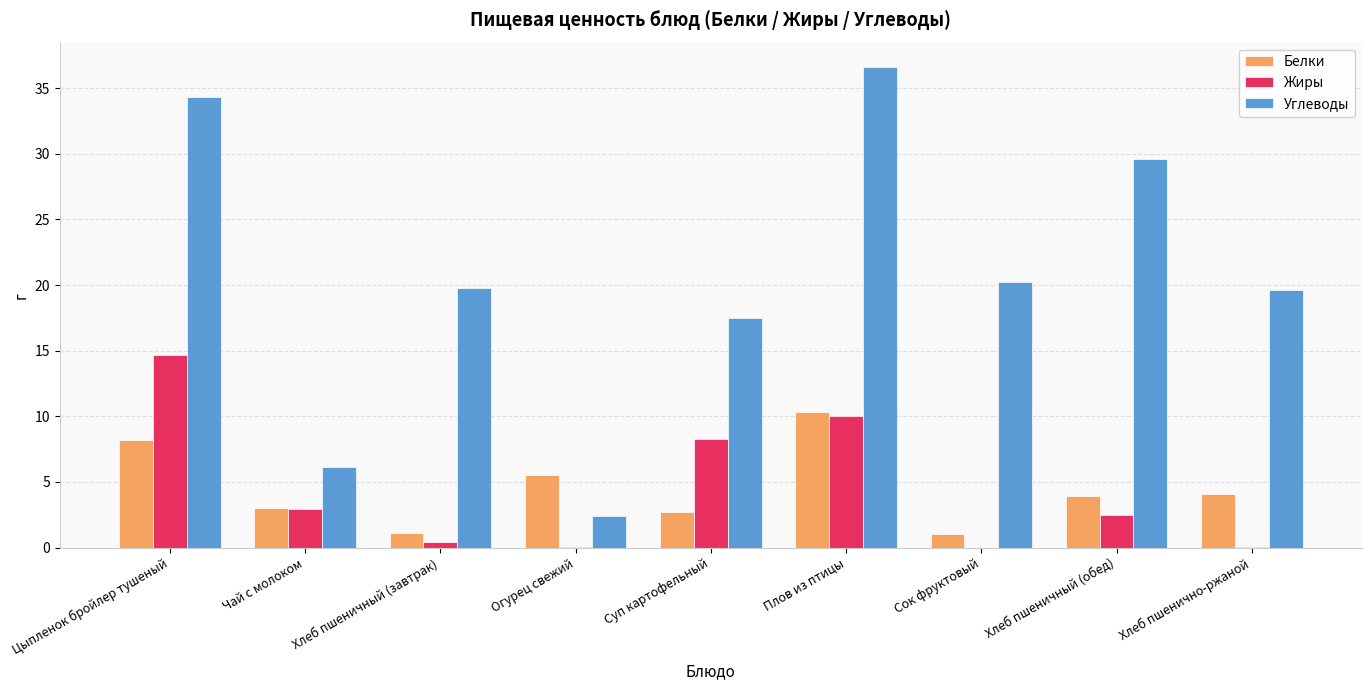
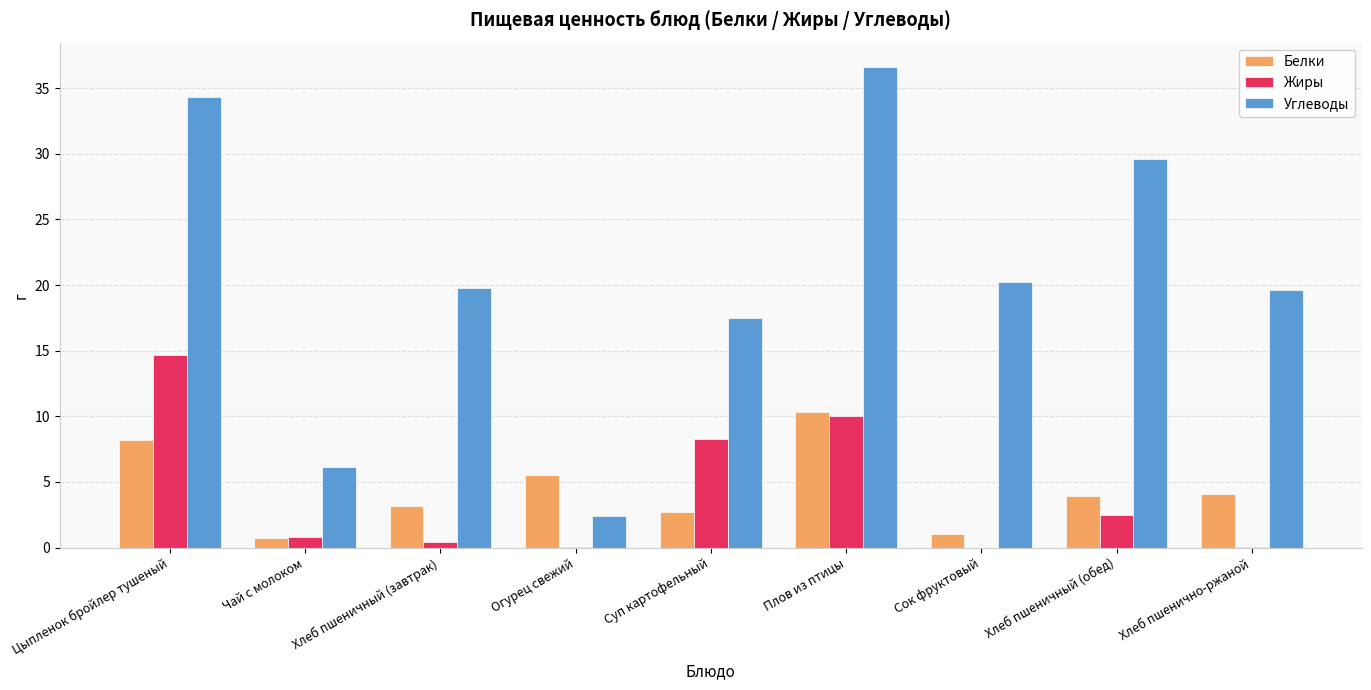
  {
    "Белки": {
      "Цыпленок бройлер тушеный": 8.2,
-     "Чай с молоком": 3.0,
-     "Хлеб пшеничный (завтрак)": 1.1,
+     "Чай с молоком": 0.8,
+     "Хлеб пшеничный (завтрак)": 3.2,
      "Огурец свежий": 5.5,
      "Суп картофельный": 2.7,
      "Плов из птицы": 10.3,
      "Сок фруктовый": 1.0,
      "Хлеб пшеничный (обед)": 3.9,
      "Хлеб пшенично-ржаной": 4.1
    },
    "Жиры": {
      "Цыпленок бройлер тушеный": 14.7,
-     "Чай с молоком": 2.9,
+     "Чай с молоком": 0.8,
      "Хлеб пшеничный (завтрак)": 0.4,
      "Суп картофельный": 8.3,
      "Плов из птицы": 10.0,
      "Сок фруктовый": 0.0,
      "Хлеб пшеничный (обед)": 2.5
    },
    "Углеводы": {
      "Цыпленок бройлер тушеный": 34.4,
      "Чай с молоком": 6.2,
      "Хлеб пшеничный (завтрак)": 19.8,
      "Огурец свежий": 2.4,
      "Суп картофельный": 17.5,
      "Плов из птицы": 36.6,
      "Сок фруктовый": 20.2,
      "Хлеб пшеничный (обед)": 29.6,
      "Хлеб пшенично-ржаной": 19.6
    }
  }
